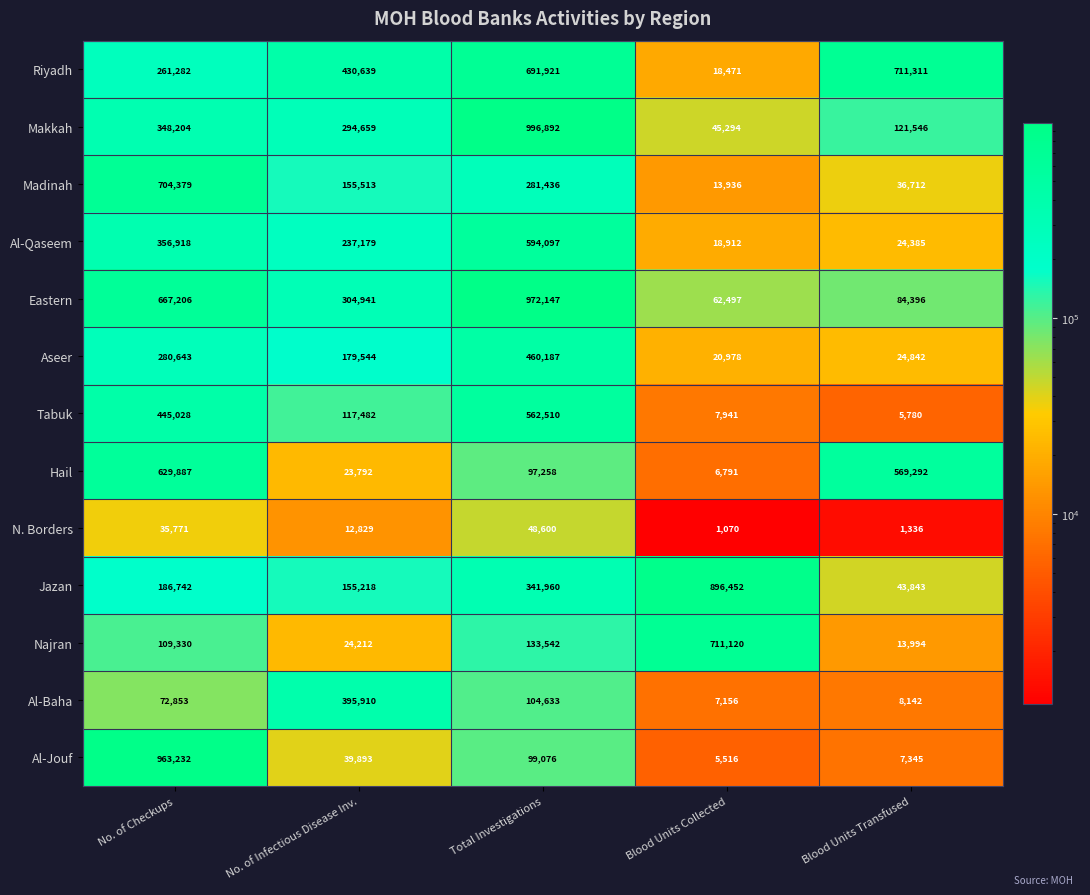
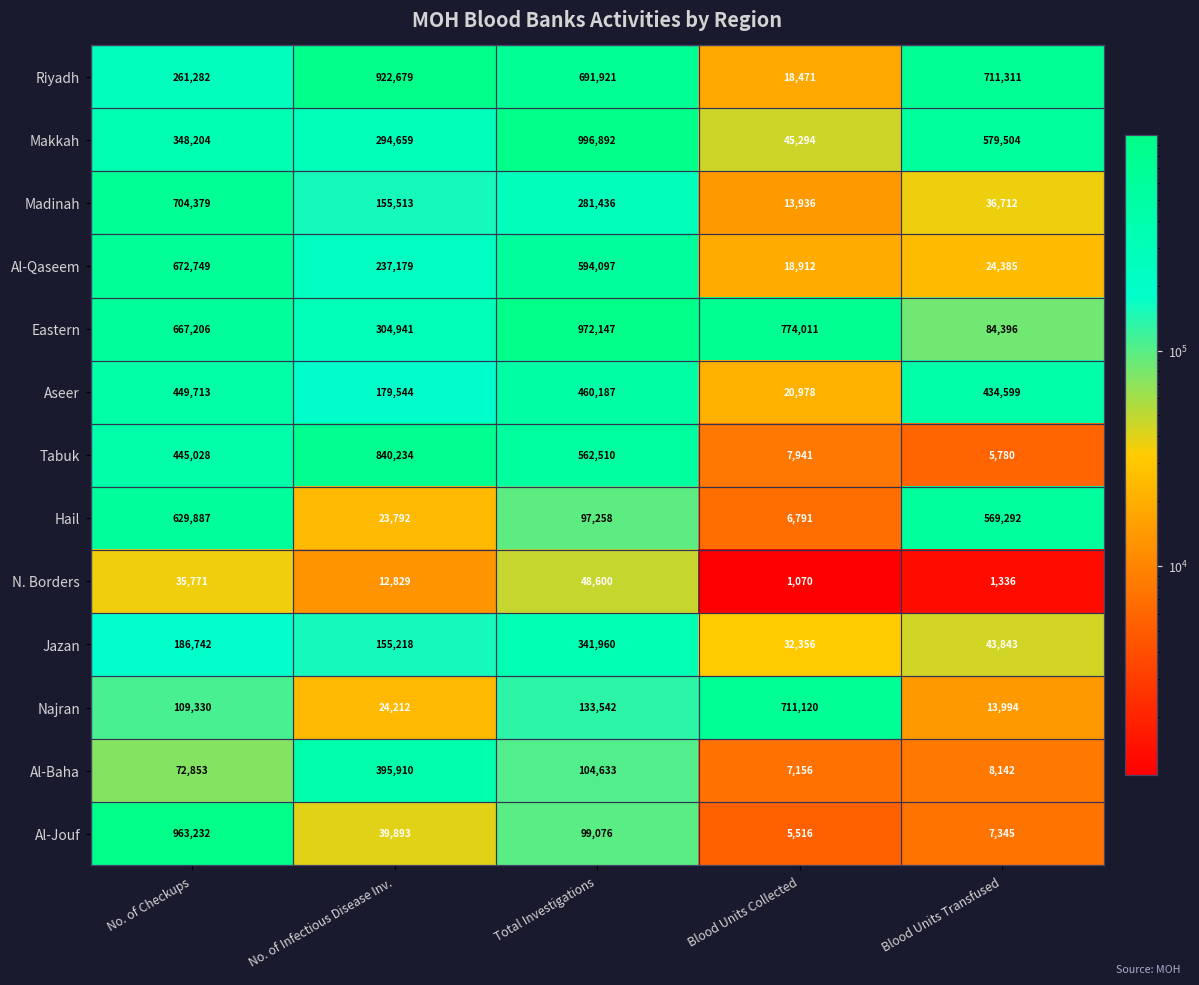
  {
    "Riyadh": {
      "No. of Checkups": "261,282",
-     "No. of Infectious Disease Inv.": "430,639",
+     "No. of Infectious Disease Inv.": "922,679",
      "Total Investigations": "691,921",
      "Blood Units Collected": "18,471",
      "Blood Units Transfused": "711,311"
    },
    "Makkah": {
      "No. of Checkups": "348,204",
      "No. of Infectious Disease Inv.": "294,659",
      "Total Investigations": "996,892",
      "Blood Units Collected": "45,294",
-     "Blood Units Transfused": "121,546"
+     "Blood Units Transfused": "579,504"
    },
    "Madinah": {
      "No. of Checkups": "704,379",
      "No. of Infectious Disease Inv.": "155,513",
      "Total Investigations": "281,436",
      "Blood Units Collected": "13,936",
      "Blood Units Transfused": "36,712"
    },
    "Al-Qaseem": {
-     "No. of Checkups": "356,918",
+     "No. of Checkups": "672,749",
      "No. of Infectious Disease Inv.": "237,179",
      "Total Investigations": "594,097",
      "Blood Units Collected": "18,912",
      "Blood Units Transfused": "24,385"
    },
    "Eastern": {
      "No. of Checkups": "667,206",
      "No. of Infectious Disease Inv.": "304,941",
      "Total Investigations": "972,147",
-     "Blood Units Collected": "62,497",
+     "Blood Units Collected": "774,011",
      "Blood Units Transfused": "84,396"
    },
    "Aseer": {
-     "No. of Checkups": "280,643",
+     "No. of Checkups": "449,713",
      "No. of Infectious Disease Inv.": "179,544",
      "Total Investigations": "460,187",
      "Blood Units Collected": "20,978",
-     "Blood Units Transfused": "24,842"
+     "Blood Units Transfused": "434,599"
    },
    "Tabuk": {
      "No. of Checkups": "445,028",
-     "No. of Infectious Disease Inv.": "117,482",
+     "No. of Infectious Disease Inv.": "840,234",
      "Total Investigations": "562,510",
      "Blood Units Collected": "7,941",
      "Blood Units Transfused": "5,780"
    },
    "Hail": {
      "No. of Checkups": "629,887",
      "No. of Infectious Disease Inv.": "23,792",
      "Total Investigations": "97,258",
      "Blood Units Collected": "6,791",
      "Blood Units Transfused": "569,292"
    },
    "N. Borders": {
      "No. of Checkups": "35,771",
      "No. of Infectious Disease Inv.": "12,829",
      "Total Investigations": "48,600",
      "Blood Units Collected": "1,070",
      "Blood Units Transfused": "1,336"
    },
    "Jazan": {
      "No. of Checkups": "186,742",
      "No. of Infectious Disease Inv.": "155,218",
      "Total Investigations": "341,960",
-     "Blood Units Collected": "896,452",
+     "Blood Units Collected": "32,356",
      "Blood Units Transfused": "43,843"
    },
    "Najran": {
      "No. of Checkups": "109,330",
      "No. of Infectious Disease Inv.": "24,212",
      "Total Investigations": "133,542",
      "Blood Units Collected": "711,120",
      "Blood Units Transfused": "13,994"
    },
    "Al-Baha": {
      "No. of Checkups": "72,853",
      "No. of Infectious Disease Inv.": "395,910",
      "Total Investigations": "104,633",
      "Blood Units Collected": "7,156",
      "Blood Units Transfused": "8,142"
    },
    "Al-Jouf": {
      "No. of Checkups": "963,232",
      "No. of Infectious Disease Inv.": "39,893",
      "Total Investigations": "99,076",
      "Blood Units Collected": "5,516",
      "Blood Units Transfused": "7,345"
    }
  }
